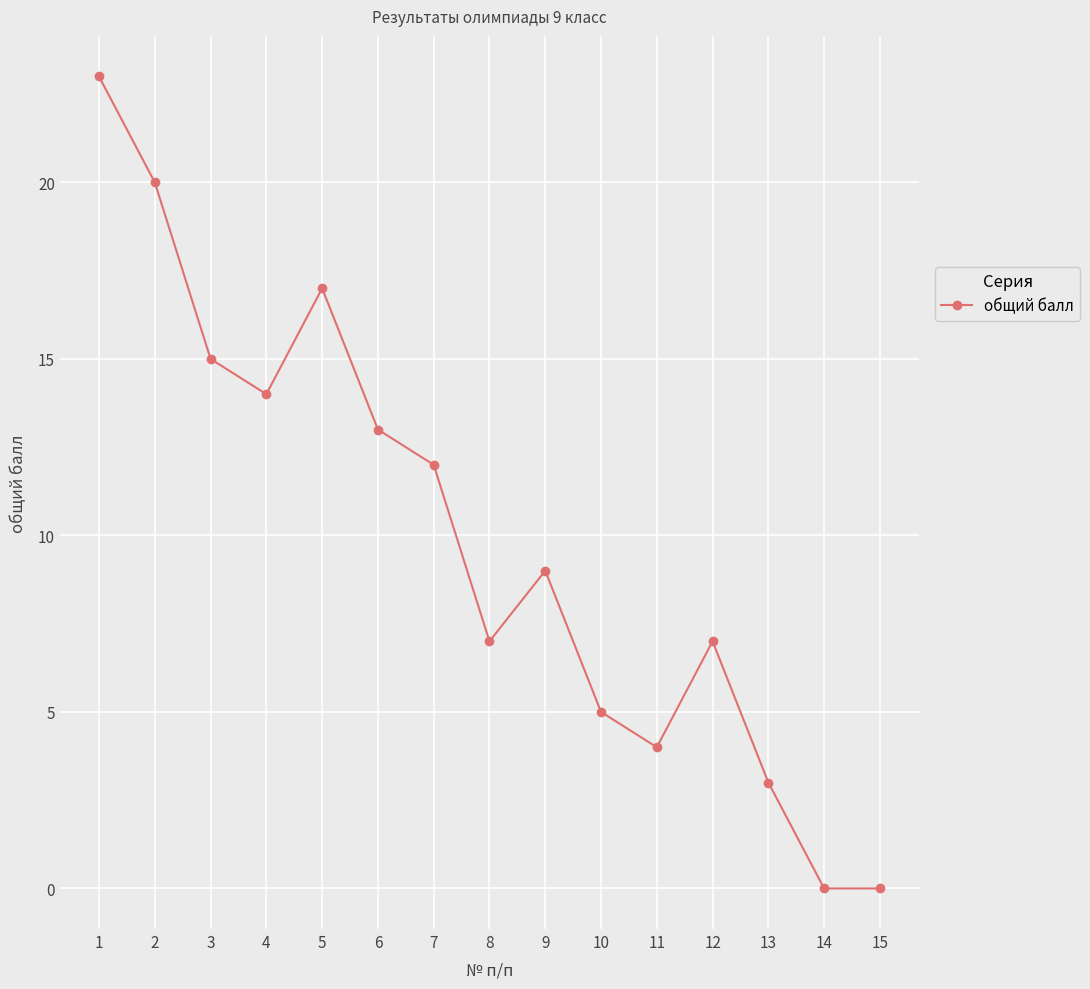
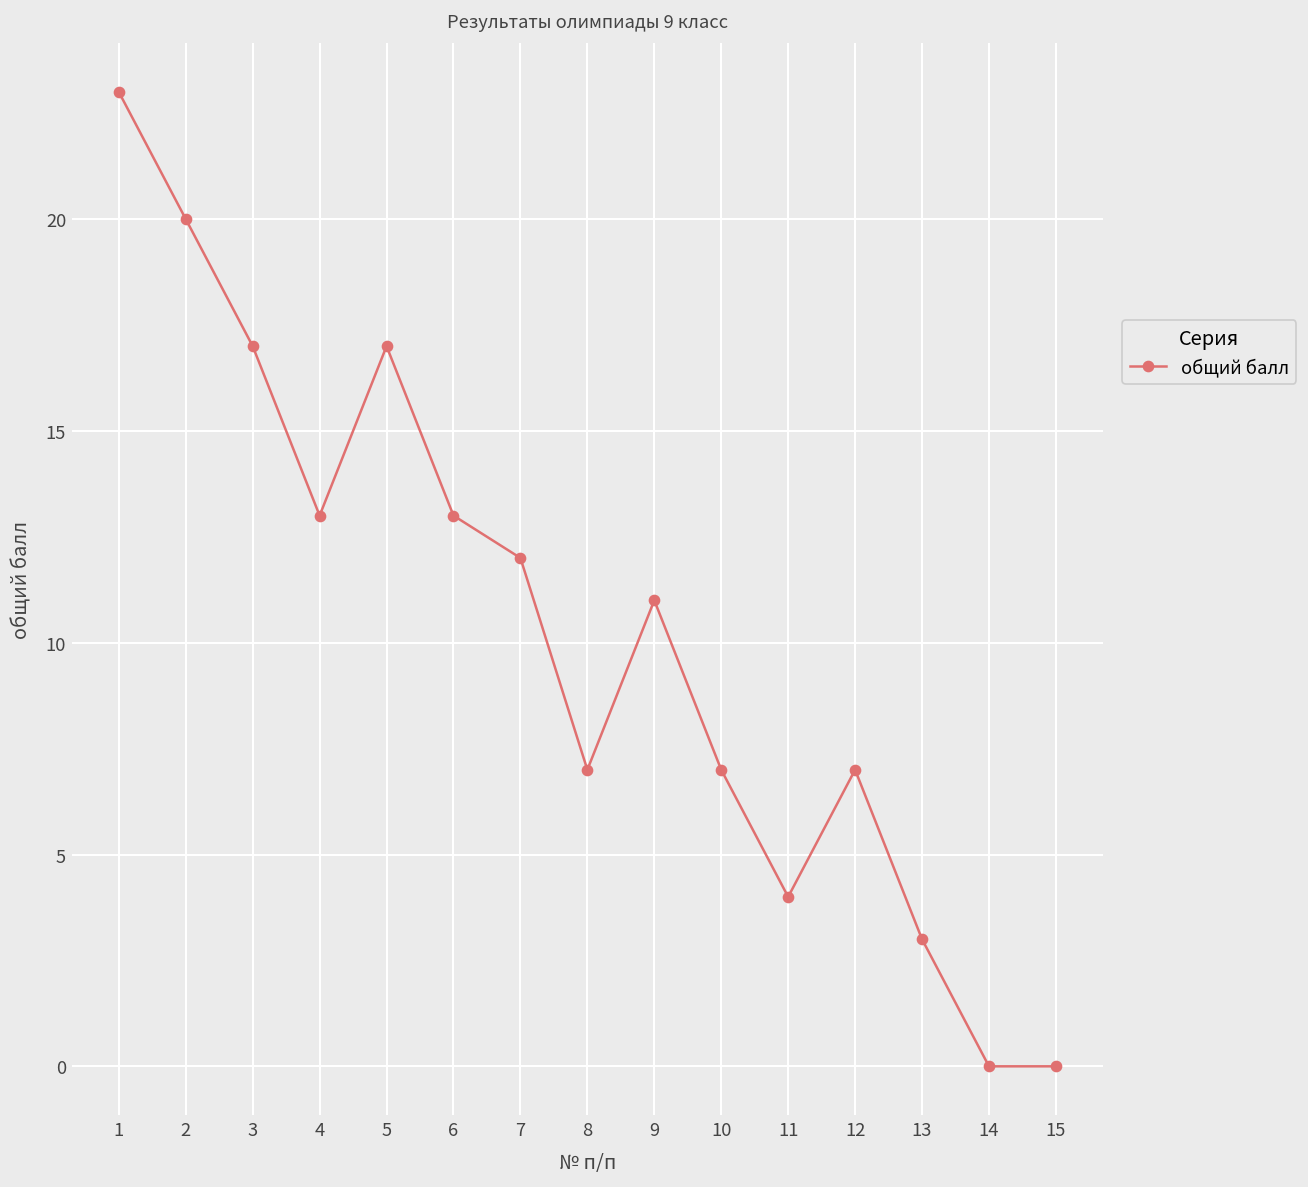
  {
    "1": 23,
    "2": 20,
-   "3": 15,
-   "4": 14,
+   "3": 17,
+   "4": 13,
    "5": 17,
    "6": 13,
    "7": 12,
    "8": 7,
-   "9": 9,
-   "10": 5,
+   "9": 11,
+   "10": 7,
    "11": 4,
    "12": 7,
    "13": 3,
    "14": 0,
    "15": 0
  }
